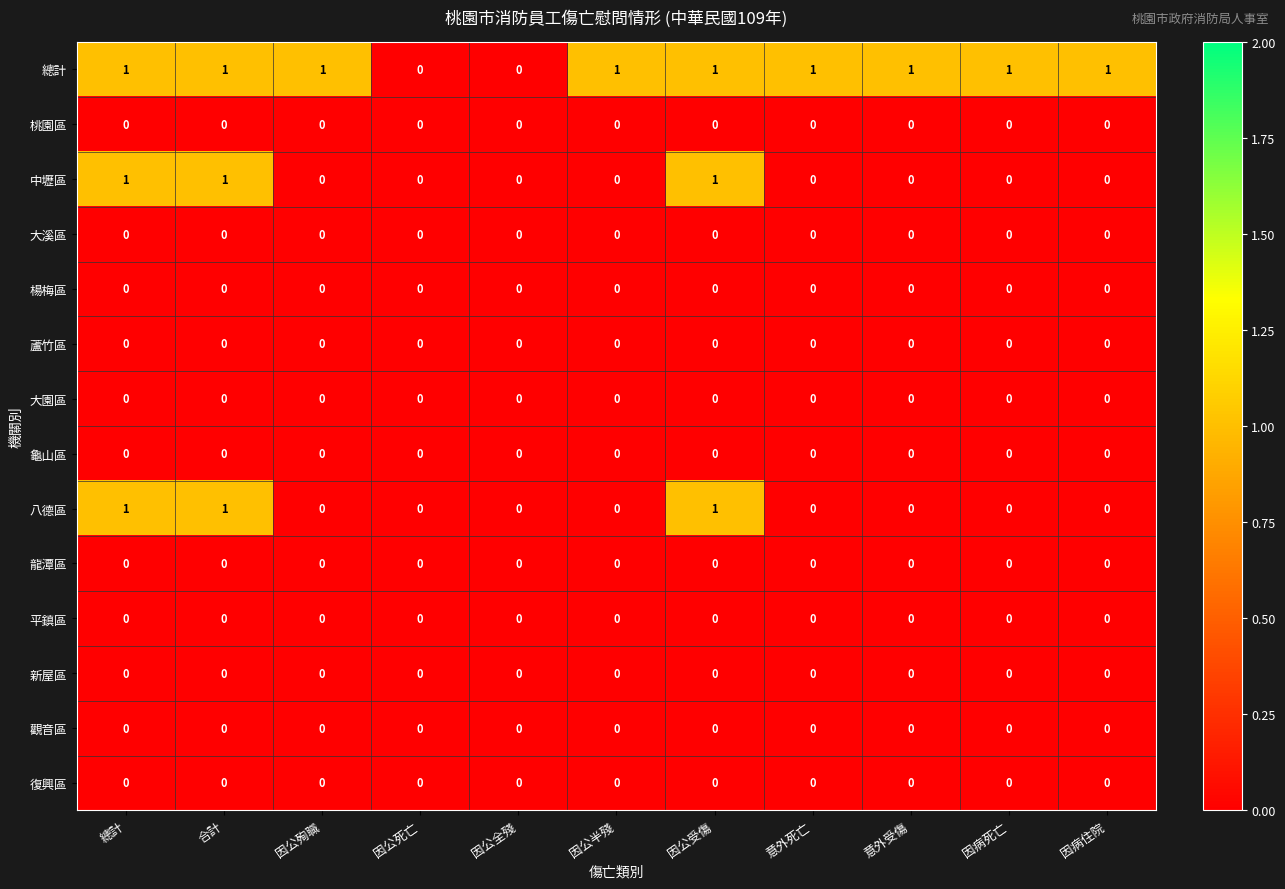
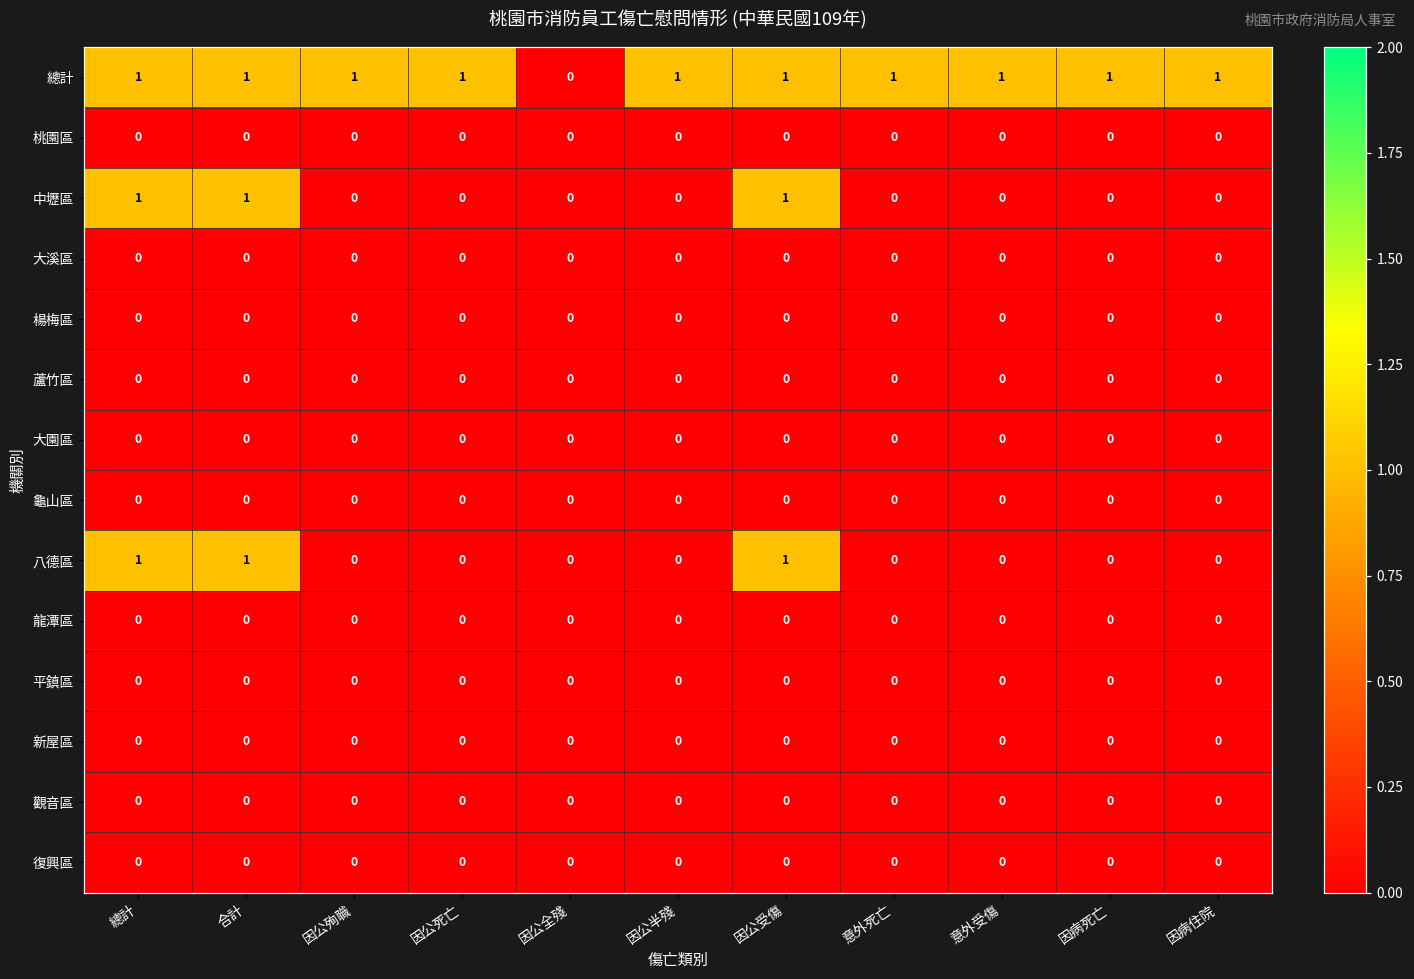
  {
    "總計": {
      "總計": 1,
      "合計": 1,
      "因公殉職": 1,
-     "因公死亡": 0,
+     "因公死亡": 1,
      "因公全殘": 0,
      "因公半殘": 1,
      "因公受傷": 1,
      "意外死亡": 1,
      "意外受傷": 1,
      "因病死亡": 1,
      "因病住院": 1
    },
    "桃園區": {
      "總計": 0,
      "合計": 0,
      "因公殉職": 0,
      "因公死亡": 0,
      "因公全殘": 0,
      "因公半殘": 0,
      "因公受傷": 0,
      "意外死亡": 0,
      "意外受傷": 0,
      "因病死亡": 0,
      "因病住院": 0
    },
    "中壢區": {
      "總計": 1,
      "合計": 1,
      "因公殉職": 0,
      "因公死亡": 0,
      "因公全殘": 0,
      "因公半殘": 0,
      "因公受傷": 1,
      "意外死亡": 0,
      "意外受傷": 0,
      "因病死亡": 0,
      "因病住院": 0
    },
    "大溪區": {
      "總計": 0,
      "合計": 0,
      "因公殉職": 0,
      "因公死亡": 0,
      "因公全殘": 0,
      "因公半殘": 0,
      "因公受傷": 0,
      "意外死亡": 0,
      "意外受傷": 0,
      "因病死亡": 0,
      "因病住院": 0
    },
    "楊梅區": {
      "總計": 0,
      "合計": 0,
      "因公殉職": 0,
      "因公死亡": 0,
      "因公全殘": 0,
      "因公半殘": 0,
      "因公受傷": 0,
      "意外死亡": 0,
      "意外受傷": 0,
      "因病死亡": 0,
      "因病住院": 0
    },
    "蘆竹區": {
      "總計": 0,
      "合計": 0,
      "因公殉職": 0,
      "因公死亡": 0,
      "因公全殘": 0,
      "因公半殘": 0,
      "因公受傷": 0,
      "意外死亡": 0,
      "意外受傷": 0,
      "因病死亡": 0,
      "因病住院": 0
    },
    "大園區": {
      "總計": 0,
      "合計": 0,
      "因公殉職": 0,
      "因公死亡": 0,
      "因公全殘": 0,
      "因公半殘": 0,
      "因公受傷": 0,
      "意外死亡": 0,
      "意外受傷": 0,
      "因病死亡": 0,
      "因病住院": 0
    },
    "龜山區": {
      "總計": 0,
      "合計": 0,
      "因公殉職": 0,
      "因公死亡": 0,
      "因公全殘": 0,
      "因公半殘": 0,
      "因公受傷": 0,
      "意外死亡": 0,
      "意外受傷": 0,
      "因病死亡": 0,
      "因病住院": 0
    },
    "八德區": {
      "總計": 1,
      "合計": 1,
      "因公殉職": 0,
      "因公死亡": 0,
      "因公全殘": 0,
      "因公半殘": 0,
      "因公受傷": 1,
      "意外死亡": 0,
      "意外受傷": 0,
      "因病死亡": 0,
      "因病住院": 0
    },
    "龍潭區": {
      "總計": 0,
      "合計": 0,
      "因公殉職": 0,
      "因公死亡": 0,
      "因公全殘": 0,
      "因公半殘": 0,
      "因公受傷": 0,
      "意外死亡": 0,
      "意外受傷": 0,
      "因病死亡": 0,
      "因病住院": 0
    },
    "平鎮區": {
      "總計": 0,
      "合計": 0,
      "因公殉職": 0,
      "因公死亡": 0,
      "因公全殘": 0,
      "因公半殘": 0,
      "因公受傷": 0,
      "意外死亡": 0,
      "意外受傷": 0,
      "因病死亡": 0,
      "因病住院": 0
    },
    "新屋區": {
      "總計": 0,
      "合計": 0,
      "因公殉職": 0,
      "因公死亡": 0,
      "因公全殘": 0,
      "因公半殘": 0,
      "因公受傷": 0,
      "意外死亡": 0,
      "意外受傷": 0,
      "因病死亡": 0,
      "因病住院": 0
    },
    "觀音區": {
      "總計": 0,
      "合計": 0,
      "因公殉職": 0,
      "因公死亡": 0,
      "因公全殘": 0,
      "因公半殘": 0,
      "因公受傷": 0,
      "意外死亡": 0,
      "意外受傷": 0,
      "因病死亡": 0,
      "因病住院": 0
    },
    "復興區": {
      "總計": 0,
      "合計": 0,
      "因公殉職": 0,
      "因公死亡": 0,
      "因公全殘": 0,
      "因公半殘": 0,
      "因公受傷": 0,
      "意外死亡": 0,
      "意外受傷": 0,
      "因病死亡": 0,
      "因病住院": 0
    }
  }
